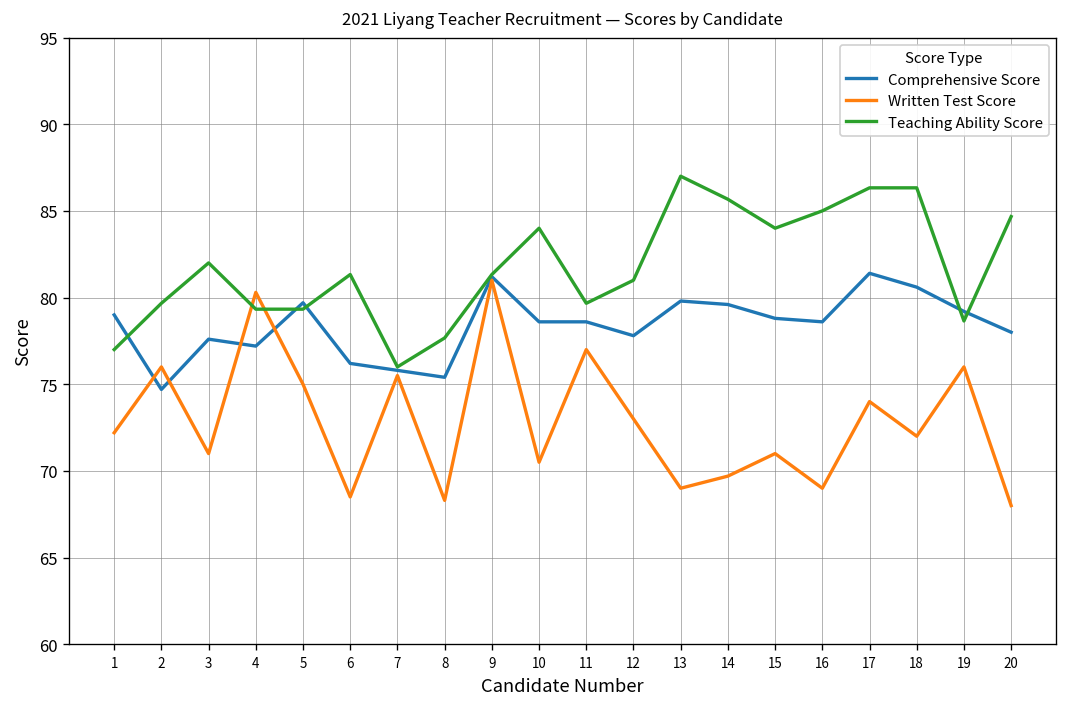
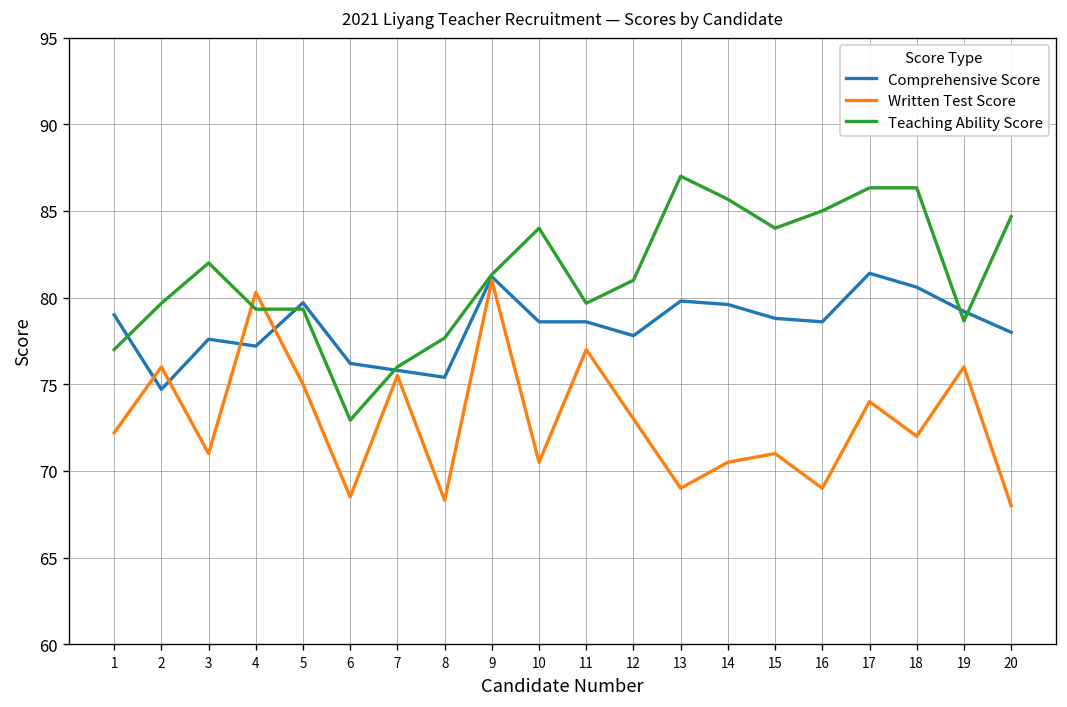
  {
    "Comprehensive Score": {
      "1": 79.0,
      "2": 74.7,
      "3": 77.6,
      "4": 77.2,
      "5": 79.7,
      "6": 76.2,
      "7": 75.8,
      "8": 75.4,
      "10": 78.6,
      "11": 78.6,
      "12": 77.8,
      "13": 79.8,
      "14": 79.6,
      "15": 78.8,
      "16": 78.6,
      "17": 81.4,
      "18": 80.6,
      "19": 79.2,
      "20": 78.0
    },
    "Written Test Score": {
      "1": 72.2,
      "2": 76.0,
      "3": 71.0,
      "4": 80.3,
      "5": 75.0,
      "6": 68.5,
      "7": 75.5,
      "8": 68.3,
      "9": 81.0,
      "10": 70.5,
      "11": 77.0,
      "12": 73.0,
      "13": 69.0,
-     "14": 69.7,
+     "14": 70.5,
      "15": 71.0,
      "16": 69.0,
      "17": 74.0,
      "18": 72.0,
      "19": 76.0,
      "20": 68.0
    },
    "Teaching Ability Score": {
      "1": 77.0,
      "2": 79.7,
      "3": 82.0,
      "4": 79.3,
      "5": 79.3,
-     "6": 81.3,
+     "6": 72.9,
      "7": 76.0,
      "8": 77.7,
      "10": 84.0,
      "11": 79.7,
      "12": 81.0,
      "13": 87.0,
      "14": 85.7,
      "15": 84.0,
      "16": 85.0,
      "17": 86.3,
      "18": 86.3,
      "19": 78.7,
      "20": 84.7
    }
  }
